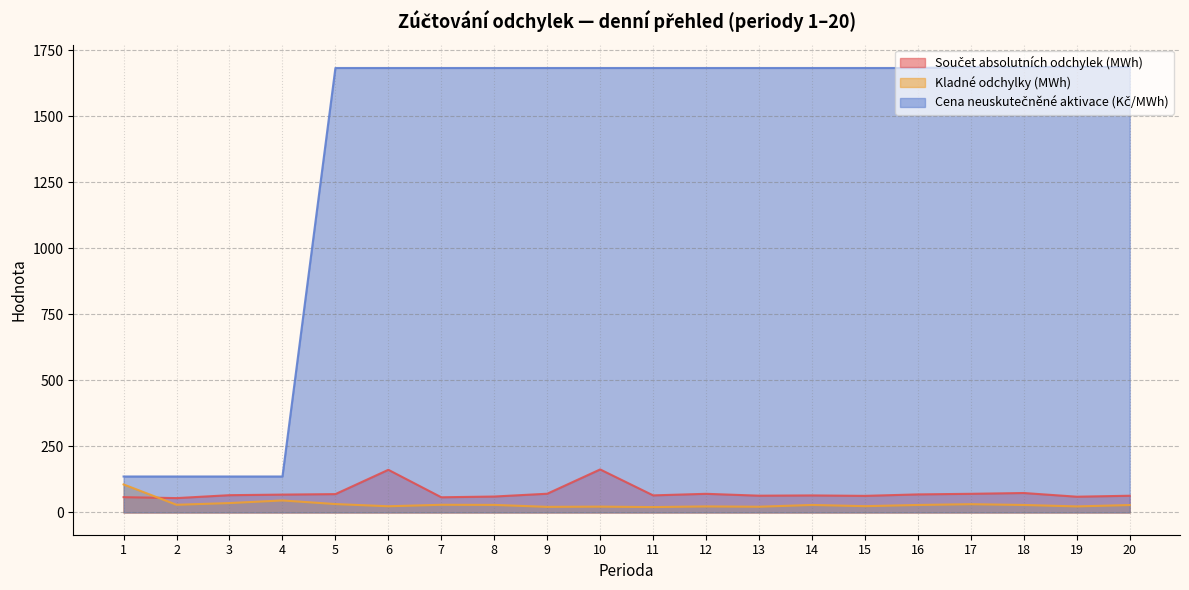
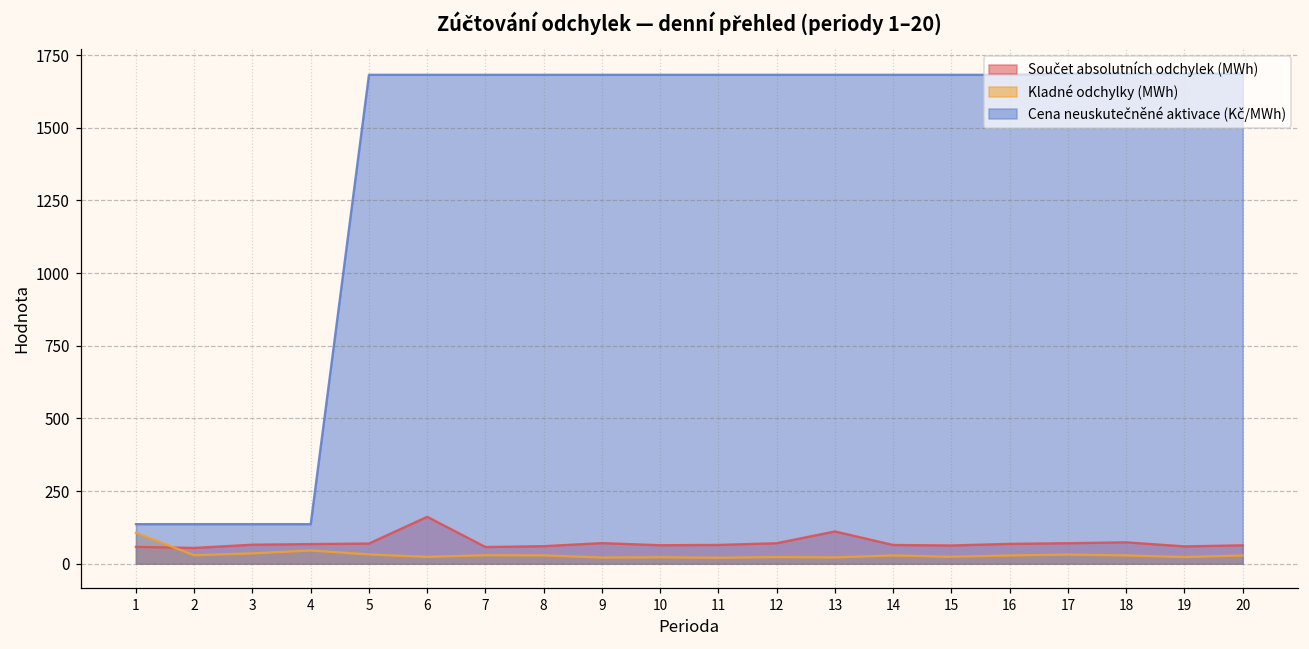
  {
    "Součet absolutních odchylek (MWh)": {
      "1": 60,
      "2": 50,
      "3": 70,
      "4": 70,
      "5": 70,
      "6": 160,
      "7": 60,
      "8": 60,
      "9": 70,
-     "10": 160,
+     "10": 60,
      "11": 60,
      "12": 70,
-     "13": 60,
+     "13": 110,
      "14": 60,
      "15": 60,
      "16": 70,
      "17": 70,
      "18": 70,
      "19": 60,
      "20": 60
    },
    "Kladné odchylky (MWh)": {
      "1": 110,
      "2": 30,
      "3": 40,
      "4": 50,
      "5": 30,
      "6": 20,
      "7": 30,
      "8": 30,
      "9": 20,
      "10": 20,
      "11": 20,
      "12": 20,
      "13": 20,
      "14": 30,
      "15": 20,
      "16": 30,
      "17": 30,
      "18": 30,
      "19": 20,
      "20": 30
    },
    "Cena neuskutečněné aktivace (Kč/MWh)": {
      "1": 140,
      "2": 140,
      "3": 140,
      "4": 140,
      "5": 1680,
      "6": 1680,
      "7": 1680,
      "8": 1680,
      "9": 1680,
      "10": 1680,
      "11": 1680,
      "12": 1680,
      "13": 1680,
      "14": 1680,
      "15": 1680
    }
  }
